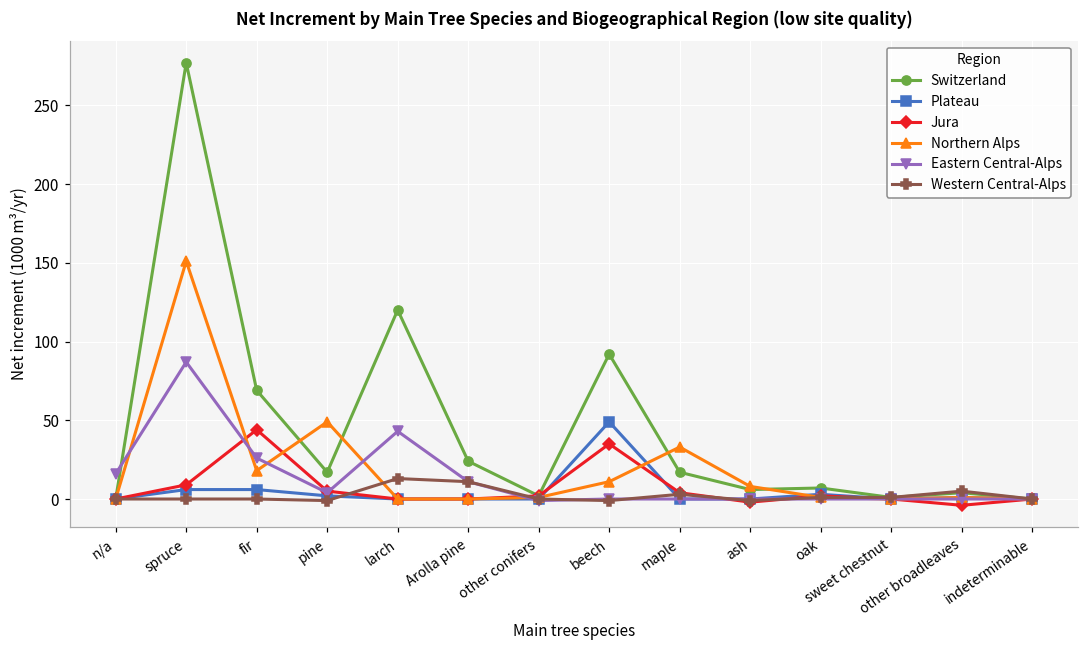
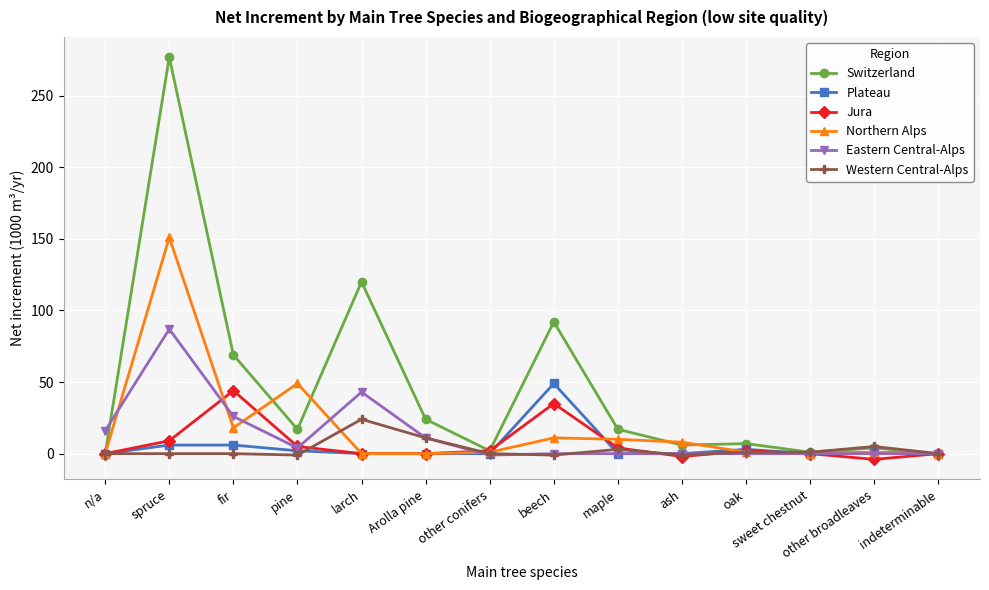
  {
    "Switzerland": {
      "spruce": 277,
      "fir": 69,
      "pine": 17,
      "larch": 120,
      "Arolla pine": 24,
      "beech": 92,
      "maple": 17,
      "ash": 6,
      "oak": 7
    },
    "Plateau": {
      "spruce": 6,
      "fir": 6,
      "pine": 2,
      "beech": 49
    },
    "Jura": {
      "spruce": 9,
      "fir": 44,
      "beech": 35,
      "other broadleaves": -4
    },
    "Northern Alps": {
      "spruce": 151,
      "fir": 18,
      "pine": 49,
      "beech": 11,
-     "maple": 33,
+     "maple": 10,
      "ash": 8
    },
    "Eastern Central-Alps": {
      "n/a": 16,
      "spruce": 87,
      "fir": 26,
      "larch": 43
    },
    "Western Central-Alps": {
      "spruce": 0,
      "fir": 0,
      "pine": -1,
-     "larch": 13
+     "larch": 24
    }
  }
